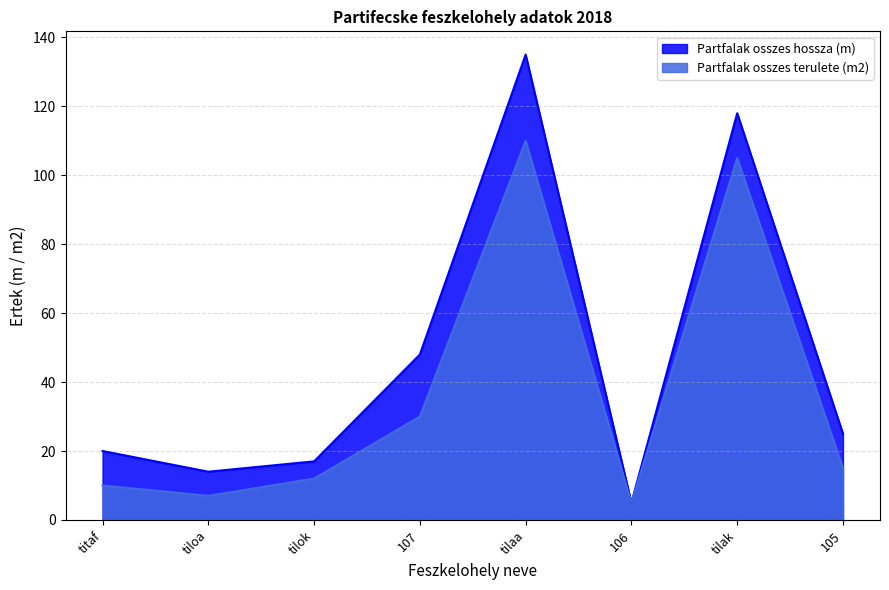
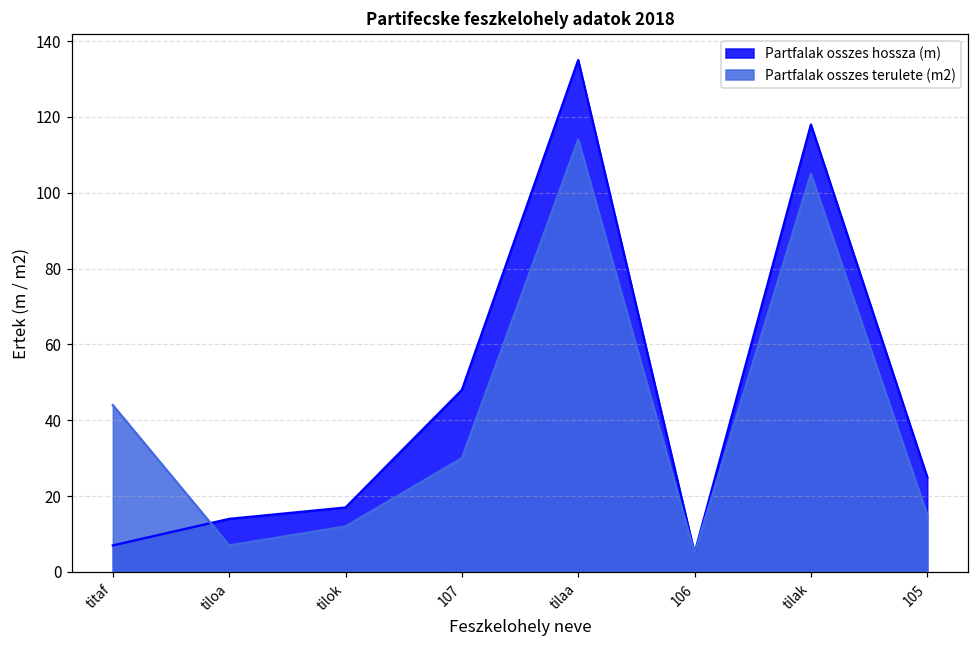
  {
    "Partfalak osszes hossza (m)": {
-     "titaf": 20,
+     "titaf": 7,
      "tiloa": 14,
      "tilok": 17,
      "107": 48,
      "tilaa": 135,
      "tilak": 118,
      "105": 25
    },
    "Partfalak osszes terulete (m2)": {
-     "titaf": 10,
+     "titaf": 44,
      "tiloa": 7,
      "tilok": 12,
      "107": 30,
-     "tilaa": 110,
+     "tilaa": 114,
      "tilak": 105,
      "105": 15
    }
  }
